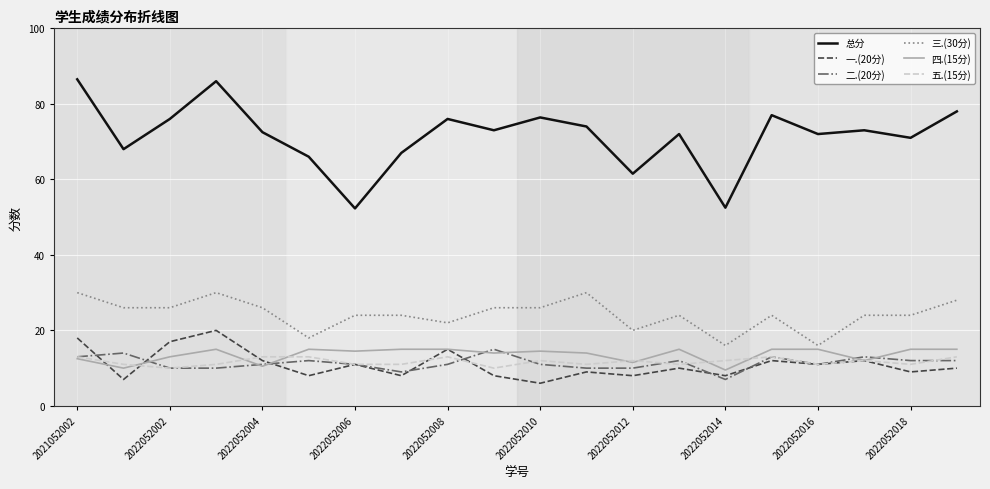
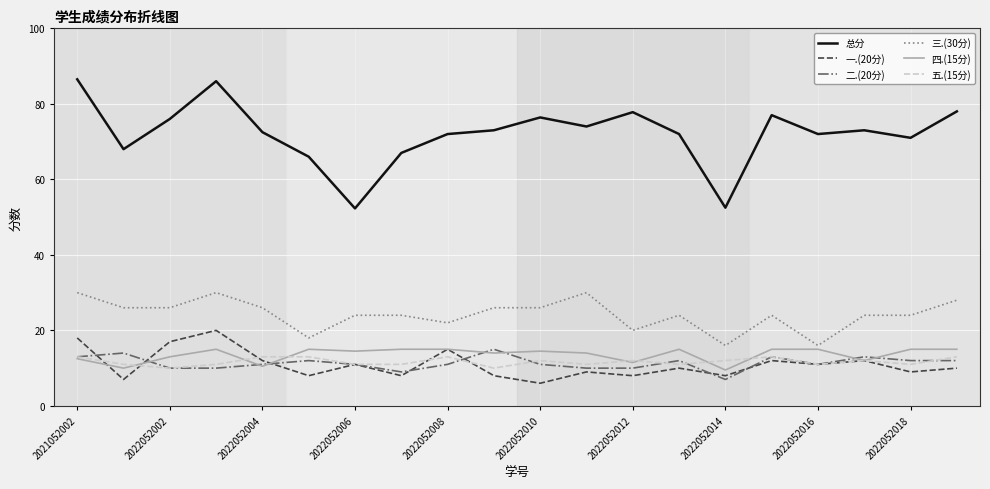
  {
    "总分": {
      "2021052002": 87,
      "2022052002": 76,
      "2022052004": 73,
      "2022052006": 52,
-     "2022052008": 76,
+     "2022052008": 72,
      "2022052010": 76,
-     "2022052012": 62,
+     "2022052012": 78,
      "2022052014": 53,
      "2022052016": 72,
      "2022052018": 71
    }
  }
